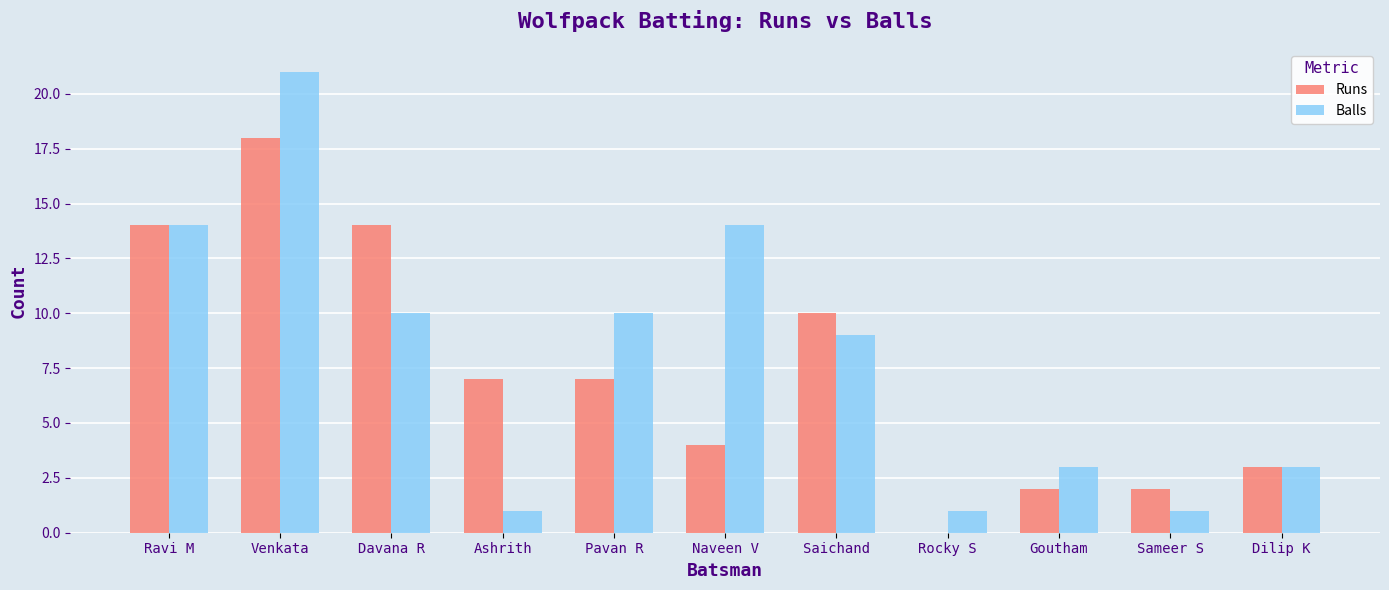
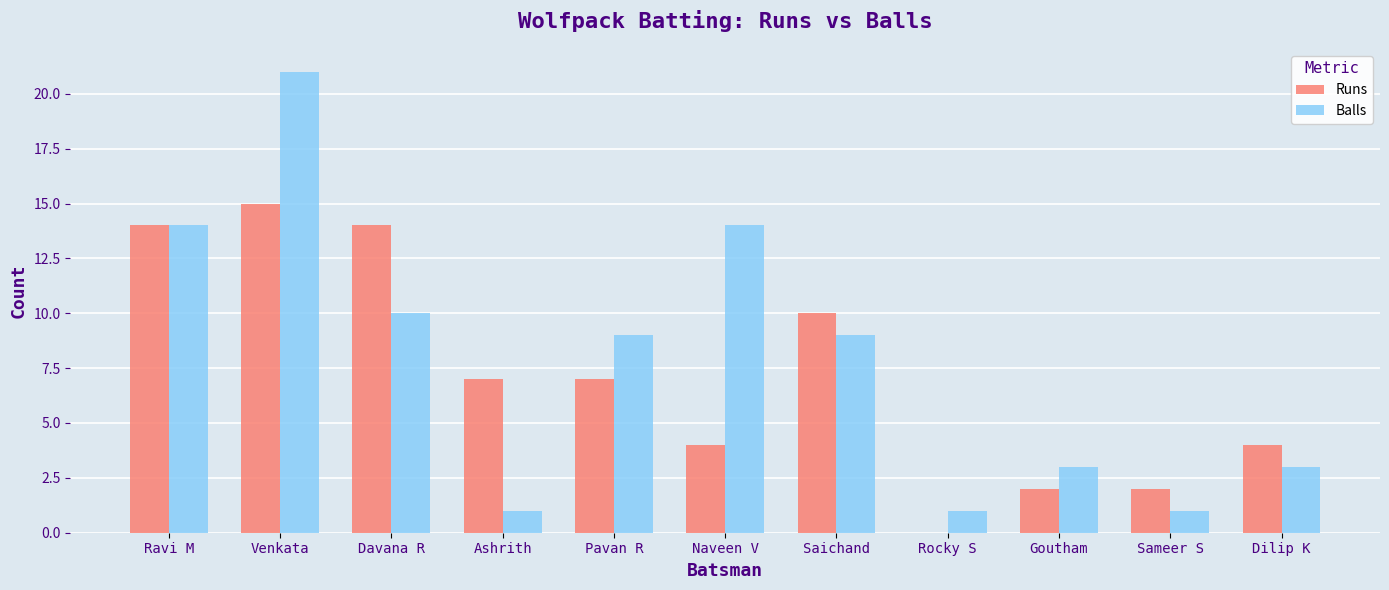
  {
    "Runs": {
      "Ravi M": 14,
-     "Venkata": 18,
+     "Venkata": 15,
      "Davana R": 14,
      "Ashrith": 7,
      "Pavan R": 7,
      "Naveen V": 4,
      "Saichand": 10,
      "Rocky S": 0,
      "Goutham": 2,
      "Sameer S": 2,
-     "Dilip K": 3
+     "Dilip K": 4
    },
    "Balls": {
      "Ravi M": 14,
      "Venkata": 21,
      "Davana R": 10,
      "Ashrith": 1,
-     "Pavan R": 10,
+     "Pavan R": 9,
      "Naveen V": 14,
      "Saichand": 9,
      "Rocky S": 1,
      "Goutham": 3,
      "Sameer S": 1,
      "Dilip K": 3
    }
  }
